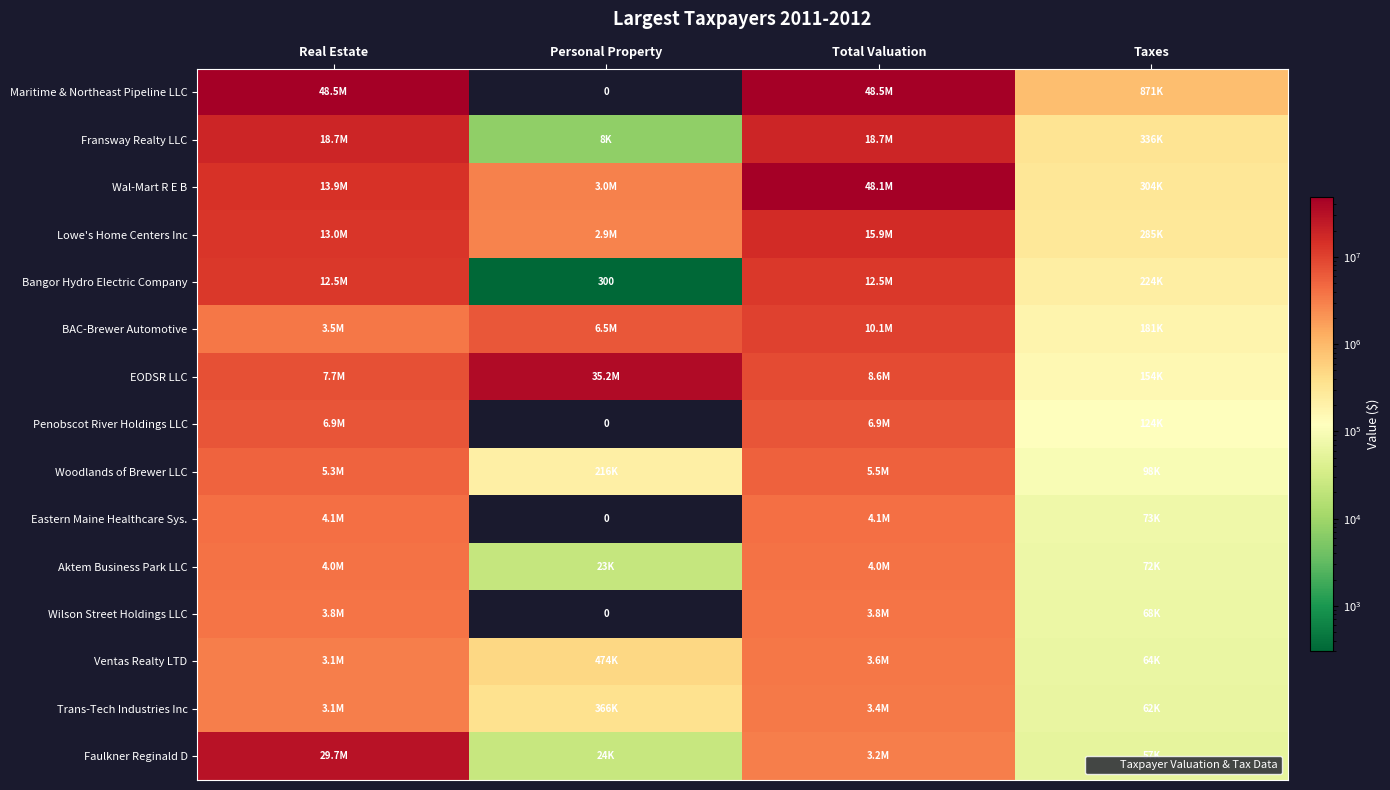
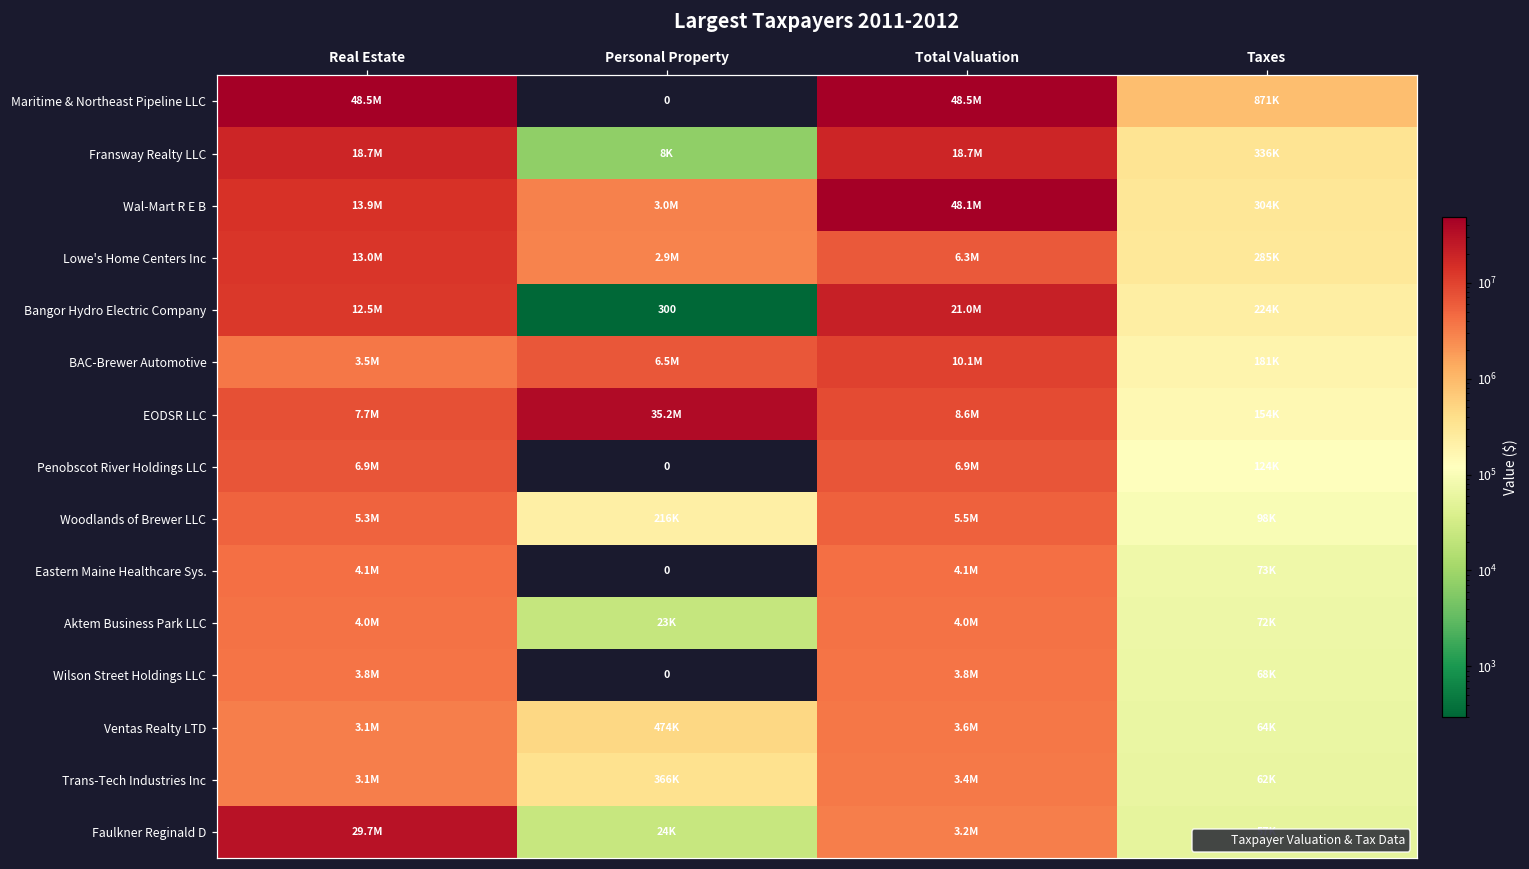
  {
    "Maritime & Northeast Pipeline LLC": {
      "Real Estate": "48.5M",
      "Personal Property": "0",
      "Total Valuation": "48.5M",
      "Taxes": "871K"
    },
    "Fransway Realty LLC": {
      "Real Estate": "18.7M",
      "Personal Property": "8K",
      "Total Valuation": "18.7M",
      "Taxes": "336K"
    },
    "Wal-Mart R E B": {
      "Real Estate": "13.9M",
      "Personal Property": "3.0M",
      "Total Valuation": "48.1M",
      "Taxes": "304K"
    },
    "Lowe's Home Centers Inc": {
      "Real Estate": "13.0M",
      "Personal Property": "2.9M",
-     "Total Valuation": "15.9M",
+     "Total Valuation": "6.3M",
      "Taxes": "285K"
    },
    "Bangor Hydro Electric Company": {
      "Real Estate": "12.5M",
      "Personal Property": "300",
-     "Total Valuation": "12.5M",
+     "Total Valuation": "21.0M",
      "Taxes": "224K"
    },
    "BAC-Brewer Automotive": {
      "Real Estate": "3.5M",
      "Personal Property": "6.5M",
      "Total Valuation": "10.1M",
      "Taxes": "181K"
    },
    "EODSR LLC": {
      "Real Estate": "7.7M",
      "Personal Property": "35.2M",
      "Total Valuation": "8.6M",
      "Taxes": "154K"
    },
    "Penobscot River Holdings LLC": {
      "Real Estate": "6.9M",
      "Personal Property": "0",
      "Total Valuation": "6.9M",
      "Taxes": "124K"
    },
    "Woodlands of Brewer LLC": {
      "Real Estate": "5.3M",
      "Personal Property": "216K",
      "Total Valuation": "5.5M",
      "Taxes": "98K"
    },
    "Eastern Maine Healthcare Sys.": {
      "Real Estate": "4.1M",
      "Personal Property": "0",
      "Total Valuation": "4.1M",
      "Taxes": "73K"
    },
    "Aktem Business Park LLC": {
      "Real Estate": "4.0M",
      "Personal Property": "23K",
      "Total Valuation": "4.0M",
      "Taxes": "72K"
    },
    "Wilson Street Holdings LLC": {
      "Real Estate": "3.8M",
      "Personal Property": "0",
      "Total Valuation": "3.8M",
      "Taxes": "68K"
    },
    "Ventas Realty LTD": {
      "Real Estate": "3.1M",
      "Personal Property": "474K",
      "Total Valuation": "3.6M",
      "Taxes": "64K"
    },
    "Trans-Tech Industries Inc": {
      "Real Estate": "3.1M",
      "Personal Property": "366K",
      "Total Valuation": "3.4M",
      "Taxes": "62K"
    },
    "Faulkner Reginald D": {
      "Real Estate": "29.7M",
      "Personal Property": "24K",
      "Total Valuation": "3.2M"
    }
  }
